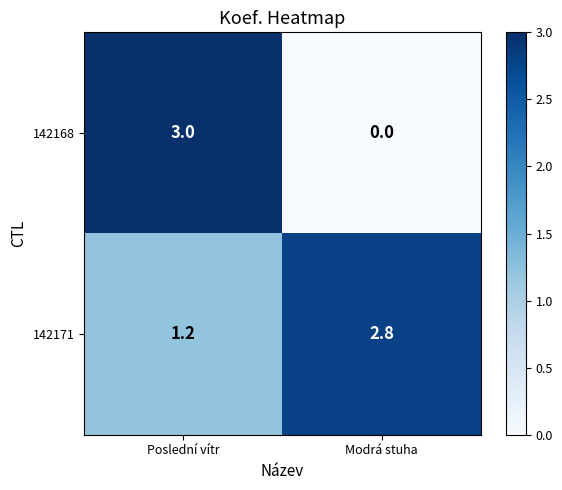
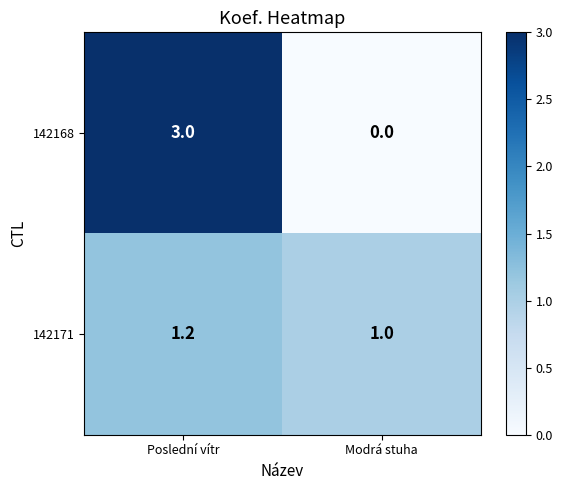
  {
    "142168": {
      "Poslední vítr": 3.0,
      "Modrá stuha": 0.0
    },
    "142171": {
      "Poslední vítr": 1.2,
-     "Modrá stuha": 2.8
+     "Modrá stuha": 1.0
    }
  }
